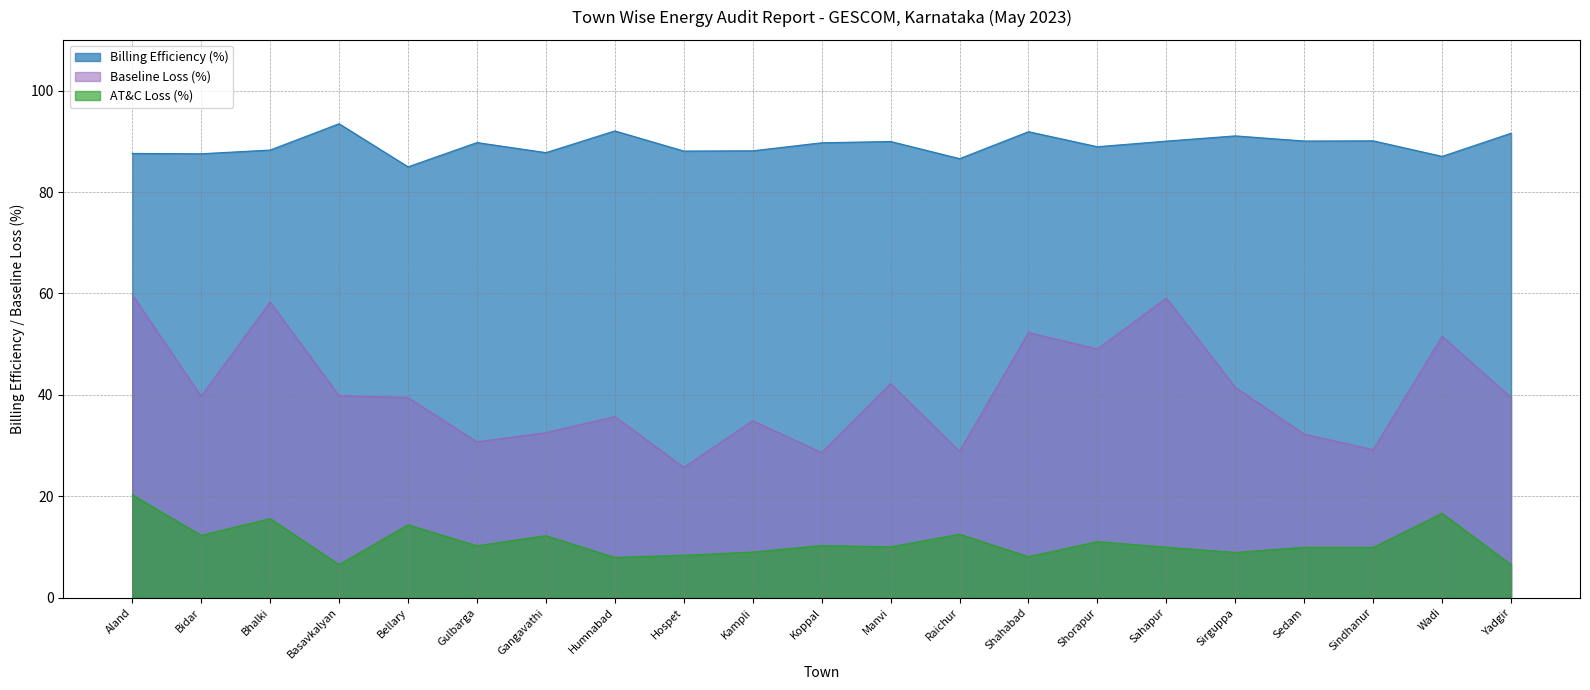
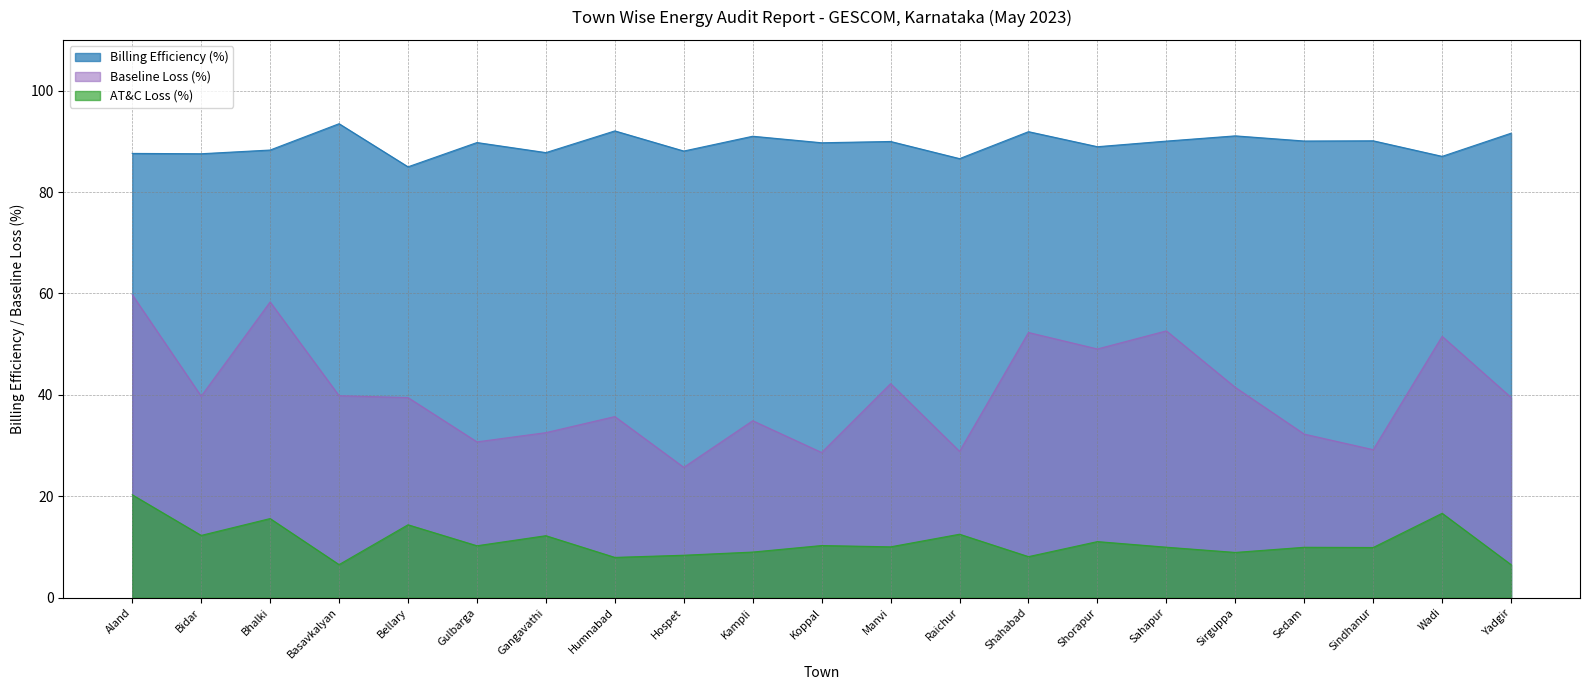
  {
    "Billing Efficiency (%)": {
      "Aland": 88,
      "Bidar": 88,
      "Bhalki": 88,
      "Basavkalyan": 93,
      "Bellary": 85,
      "Gulbarga": 90,
      "Gangavathi": 88,
      "Humnabad": 92,
      "Hospet": 88,
-     "Kampli": 88,
+     "Kampli": 91,
      "Koppal": 90,
      "Manvi": 90,
      "Raichur": 87,
      "Shahabad": 92,
      "Shorapur": 89,
      "Sahapur": 90,
      "Sirguppa": 91,
      "Sedam": 90,
      "Sindhanur": 90,
      "Wadi": 87,
      "Yadgir": 92
    },
    "Baseline Loss (%)": {
      "Aland": 60,
      "Bidar": 40,
      "Bhalki": 58,
      "Basavkalyan": 40,
      "Bellary": 39,
      "Gulbarga": 31,
      "Gangavathi": 33,
      "Humnabad": 36,
      "Hospet": 26,
      "Kampli": 35,
      "Koppal": 29,
      "Manvi": 42,
      "Raichur": 29,
      "Shahabad": 52,
      "Shorapur": 49,
-     "Sahapur": 59,
+     "Sahapur": 53,
      "Sirguppa": 41,
      "Sedam": 32,
      "Sindhanur": 29,
      "Wadi": 52,
      "Yadgir": 39
    },
    "AT&C Loss (%)": {
      "Aland": 20,
      "Bidar": 12,
      "Bhalki": 16,
      "Basavkalyan": 7,
      "Bellary": 14,
      "Gulbarga": 10,
      "Gangavathi": 12,
      "Humnabad": 8,
      "Hospet": 8,
      "Kampli": 9,
      "Koppal": 10,
      "Manvi": 10,
      "Raichur": 13,
      "Shahabad": 8,
      "Shorapur": 11,
      "Sahapur": 10,
      "Sirguppa": 9,
      "Sedam": 10,
      "Sindhanur": 10,
      "Wadi": 17,
      "Yadgir": 7
    }
  }
